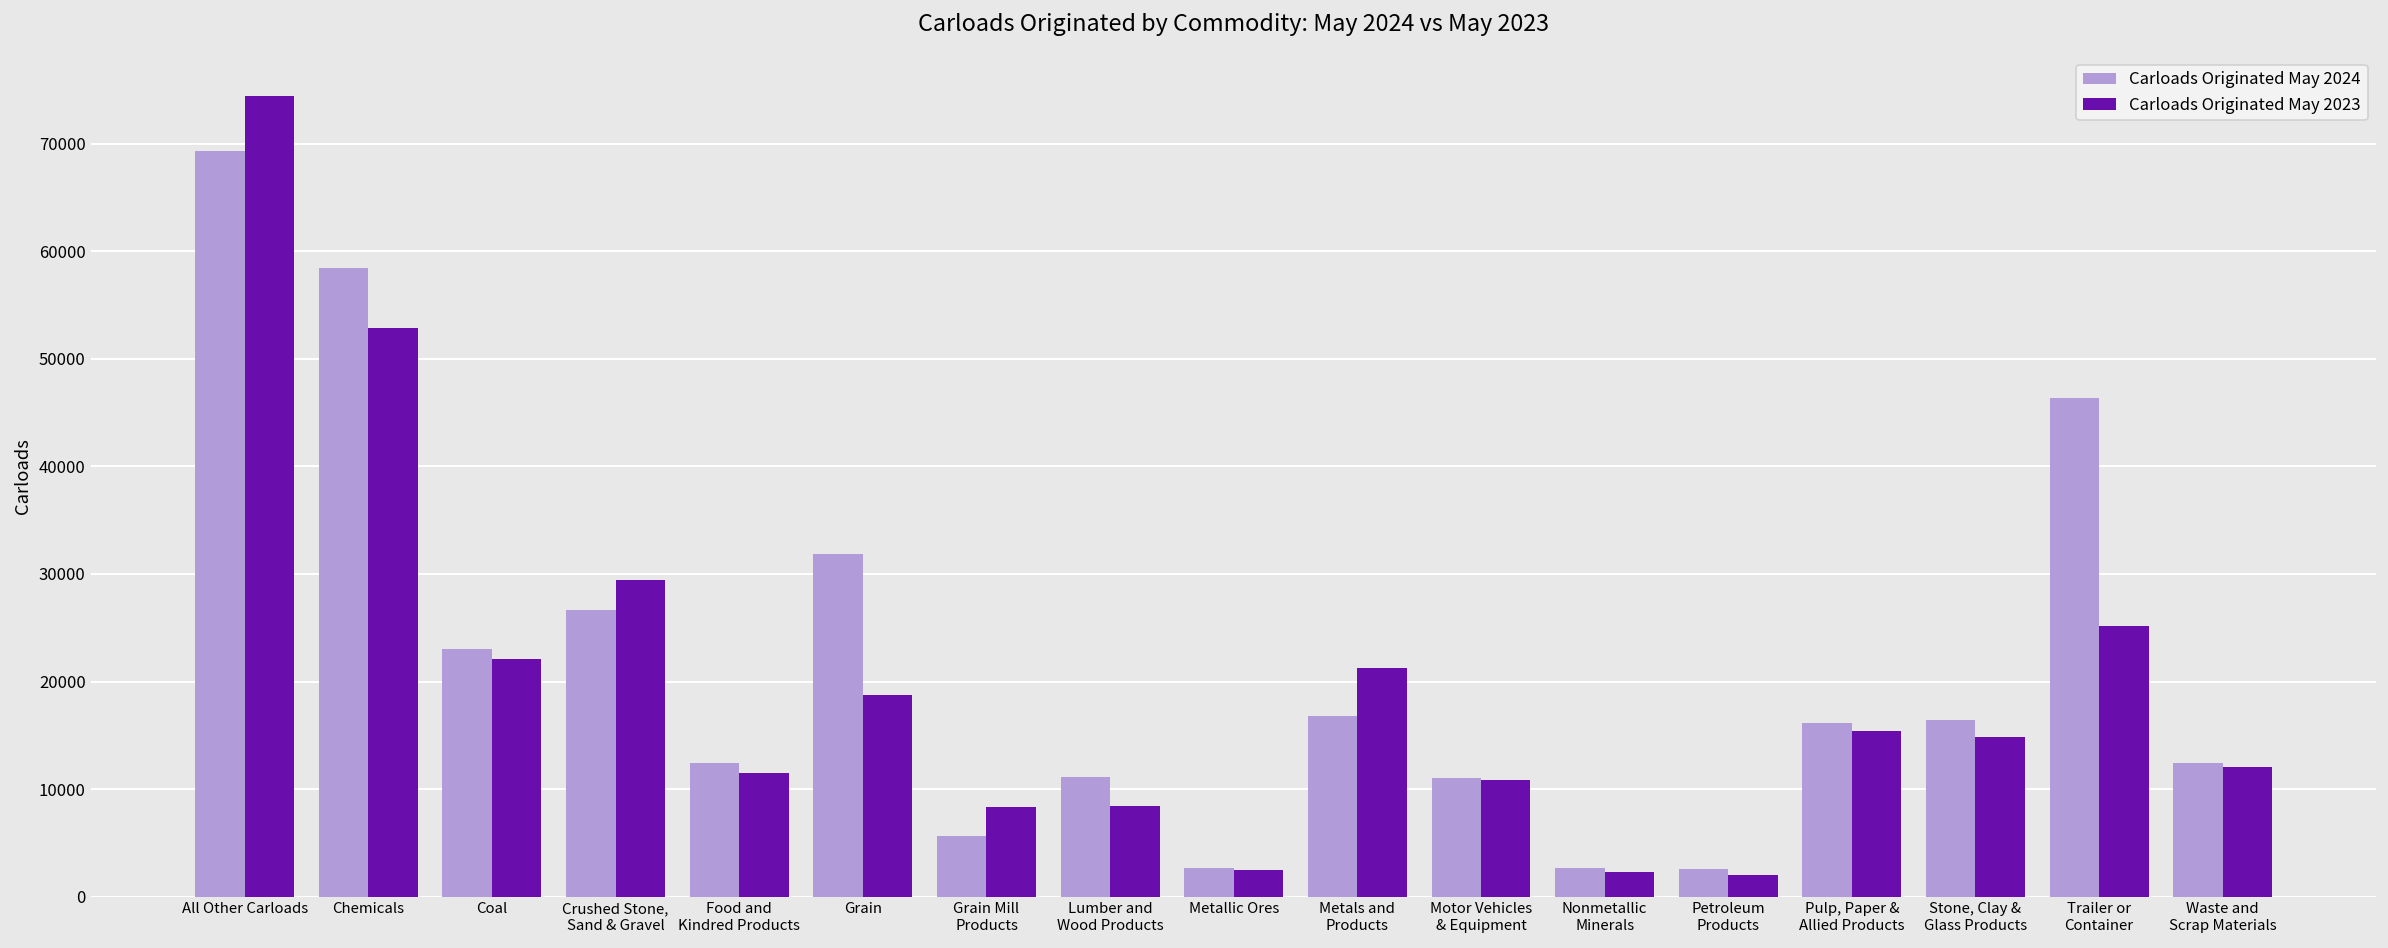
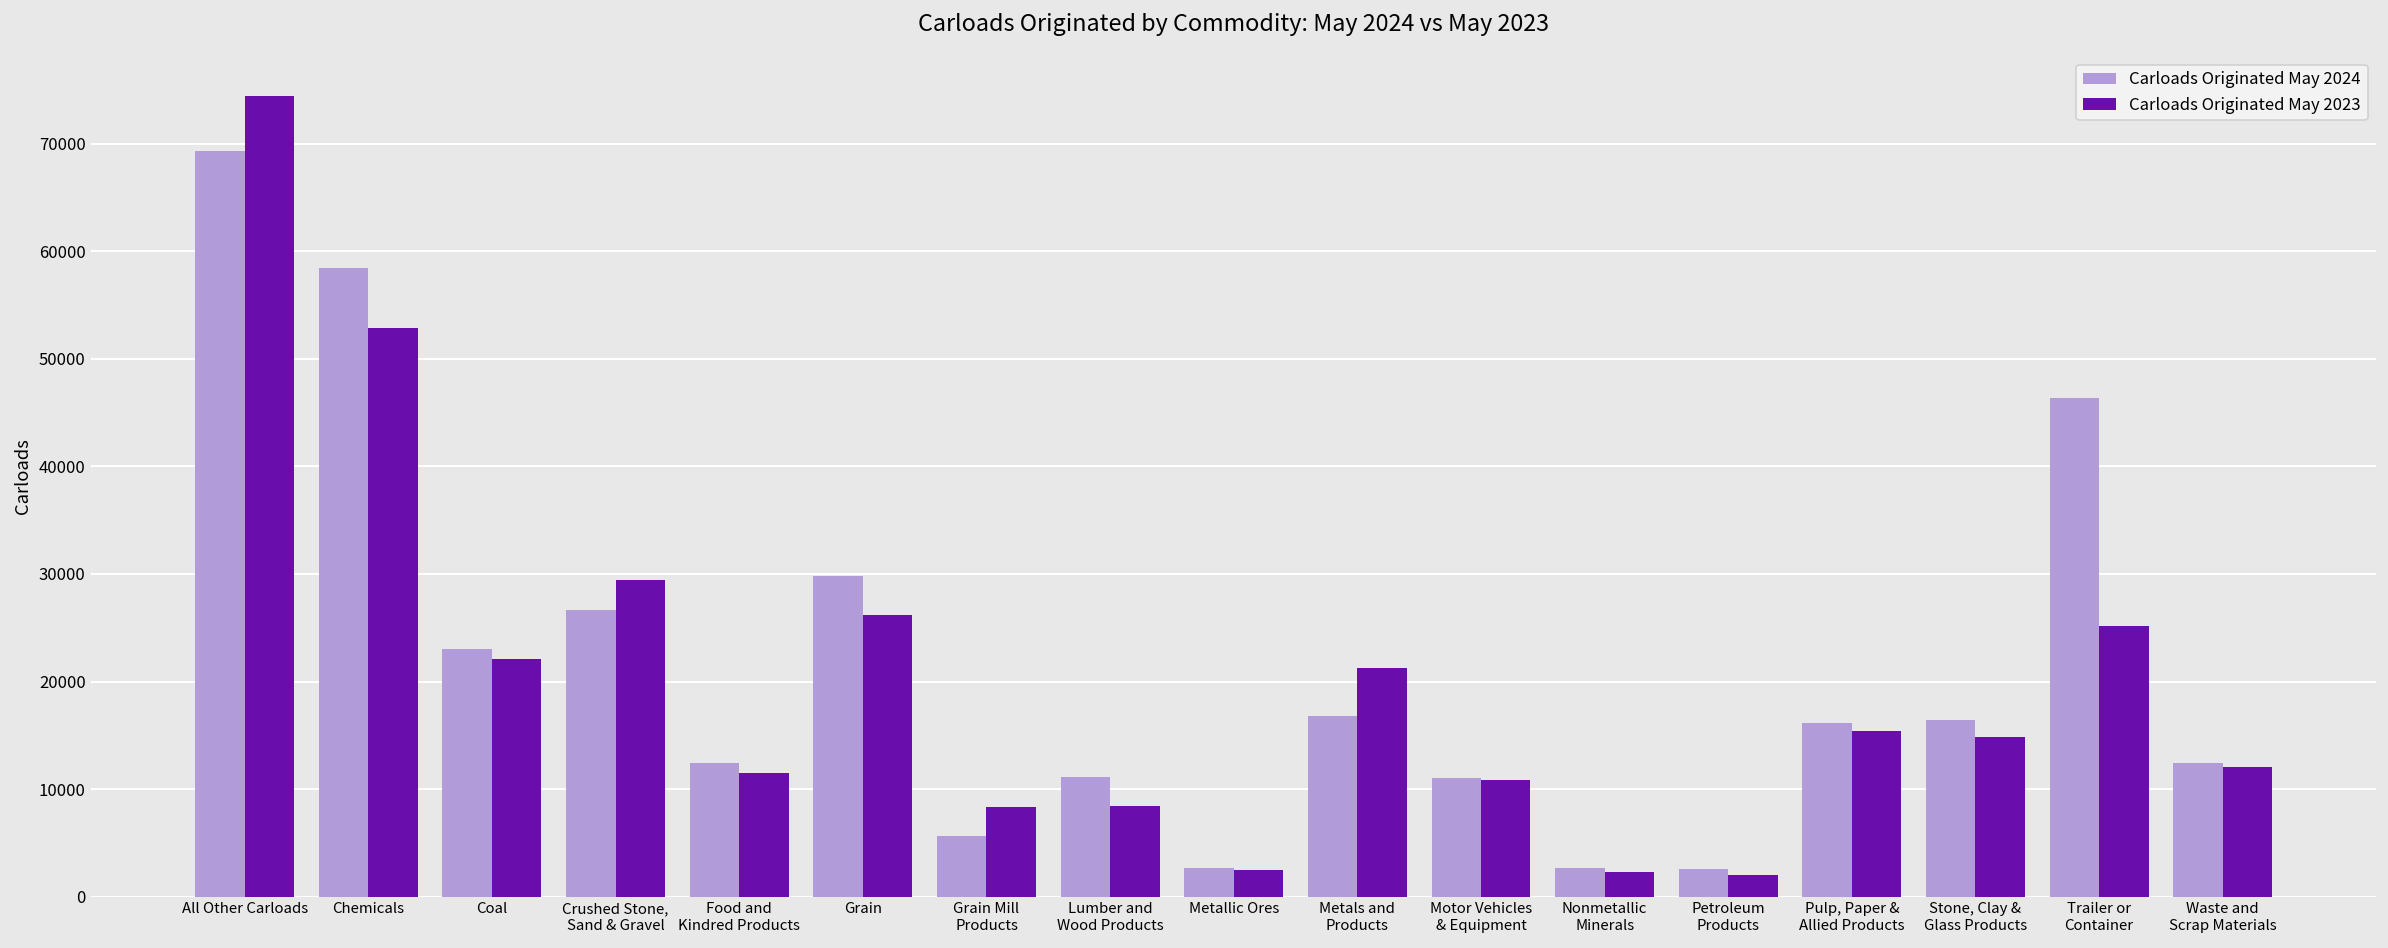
  {
    "Carloads Originated May 2024": {
      "All Other Carloads": 69000,
      "Chemicals": 58000,
      "Coal": 23000,
      "Crushed Stone, Sand & Gravel": 27000,
      "Food and Kindred Products": 12000,
-     "Grain": 32000,
+     "Grain": 30000,
      "Grain Mill Products": 6000,
      "Lumber and Wood Products": 11000,
      "Metallic Ores": 3000,
      "Metals and Products": 17000,
      "Motor Vehicles & Equipment": 11000,
      "Nonmetallic Minerals": 3000,
      "Petroleum Products": 3000,
      "Pulp, Paper & Allied Products": 16000,
      "Stone, Clay & Glass Products": 16000,
      "Trailer or Container": 46000,
      "Waste and Scrap Materials": 12000
    },
    "Carloads Originated May 2023": {
      "All Other Carloads": 74000,
      "Chemicals": 53000,
      "Coal": 22000,
      "Crushed Stone, Sand & Gravel": 29000,
      "Food and Kindred Products": 11000,
-     "Grain": 19000,
+     "Grain": 26000,
      "Grain Mill Products": 8000,
      "Lumber and Wood Products": 8000,
      "Metallic Ores": 2000,
      "Metals and Products": 21000,
      "Motor Vehicles & Equipment": 11000,
      "Nonmetallic Minerals": 2000,
      "Petroleum Products": 2000,
      "Pulp, Paper & Allied Products": 15000,
      "Stone, Clay & Glass Products": 15000,
      "Trailer or Container": 25000,
      "Waste and Scrap Materials": 12000
    }
  }
